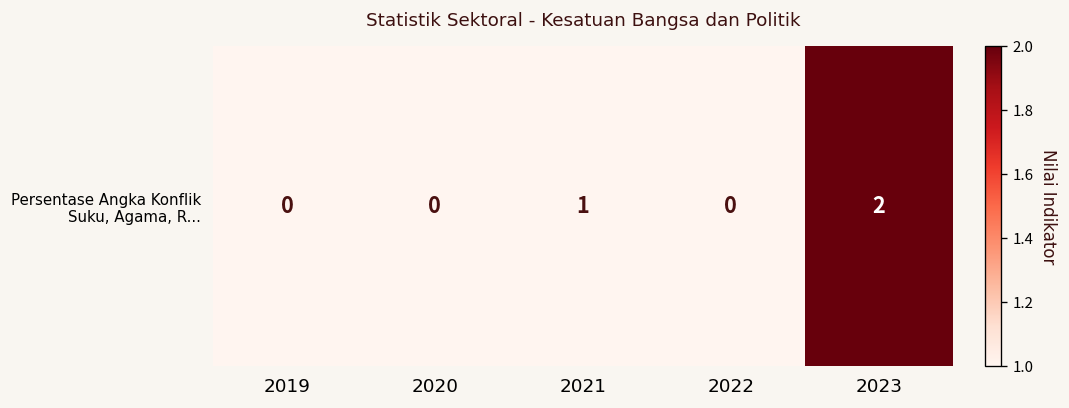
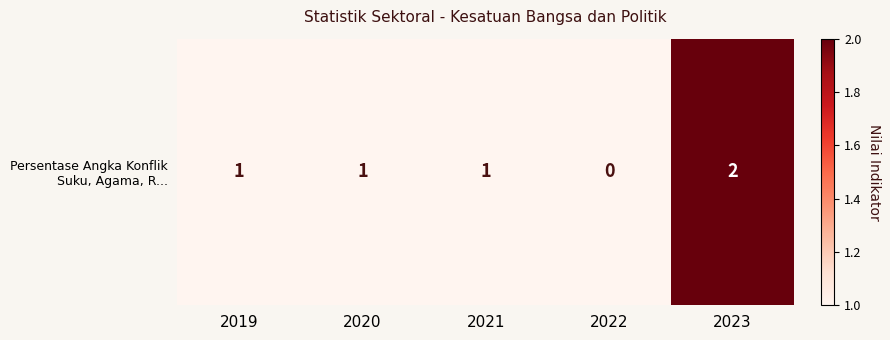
  {
    "Persentase Angka Konflik Suku, Agama, R...": {
-     "2019": 0,
-     "2020": 0,
+     "2019": 1,
+     "2020": 1,
      "2021": 1,
      "2022": 0,
      "2023": 2
    }
  }
